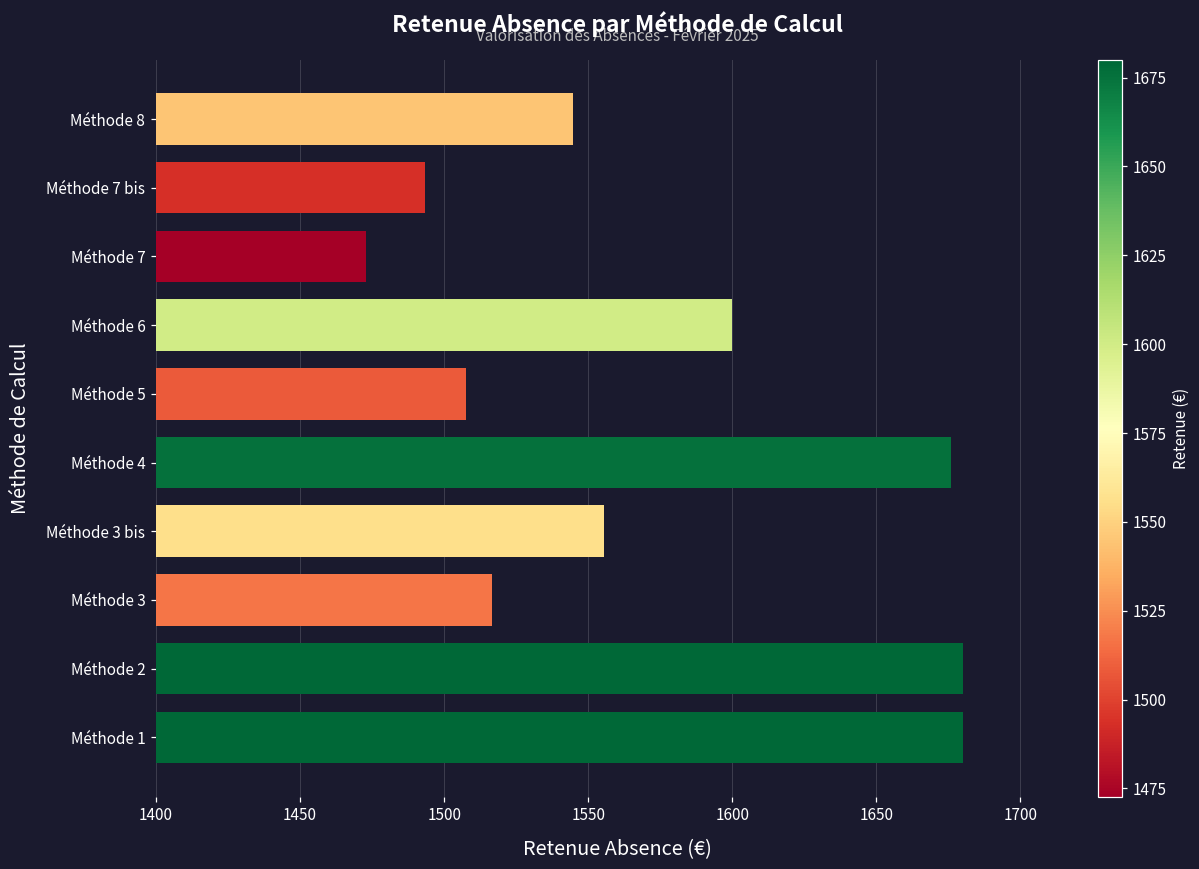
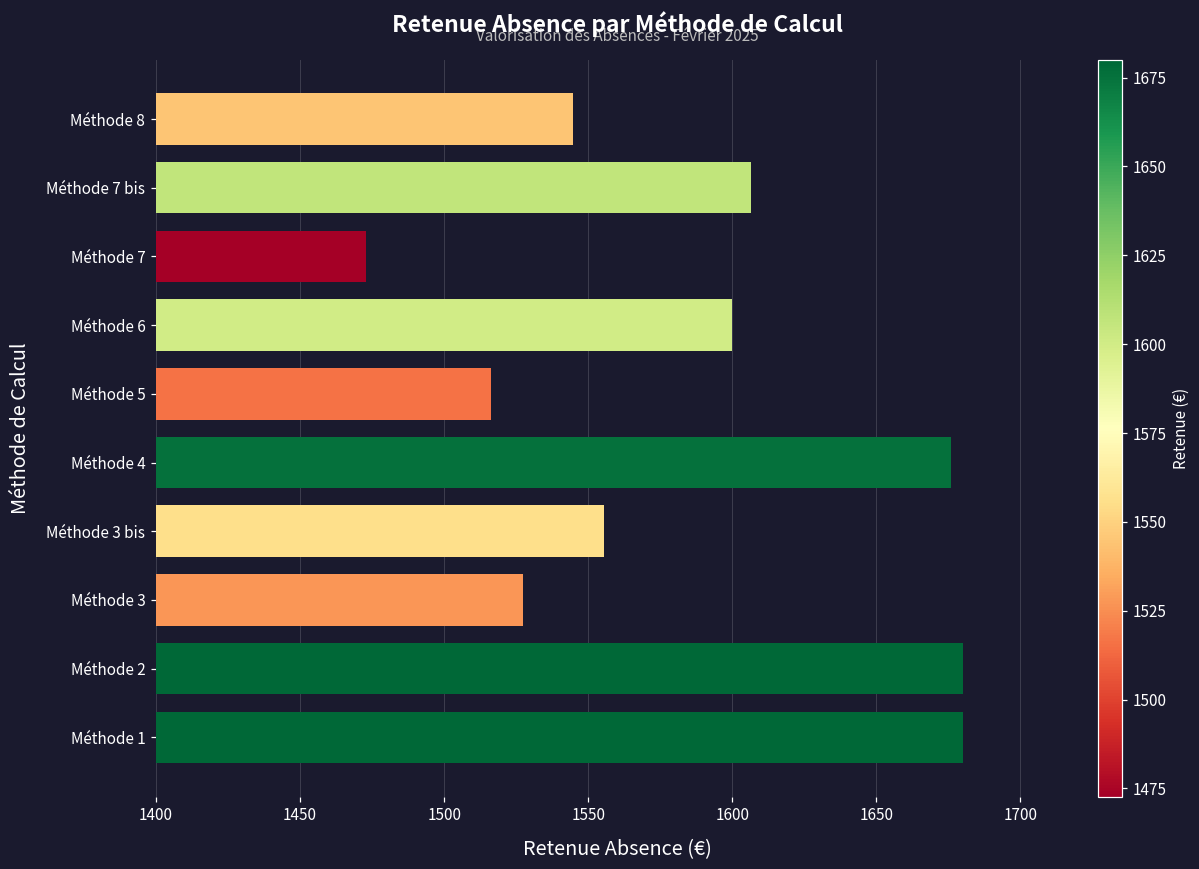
  {
    "Méthode 8": 1545,
-   "Méthode 7 bis": 1493,
+   "Méthode 7 bis": 1607,
    "Méthode 7": 1473,
    "Méthode 6": 1600,
-   "Méthode 5": 1508,
+   "Méthode 5": 1516,
    "Méthode 4": 1676,
    "Méthode 3 bis": 1555,
-   "Méthode 3": 1517,
+   "Méthode 3": 1527,
    "Méthode 2": 1680,
    "Méthode 1": 1680
  }
